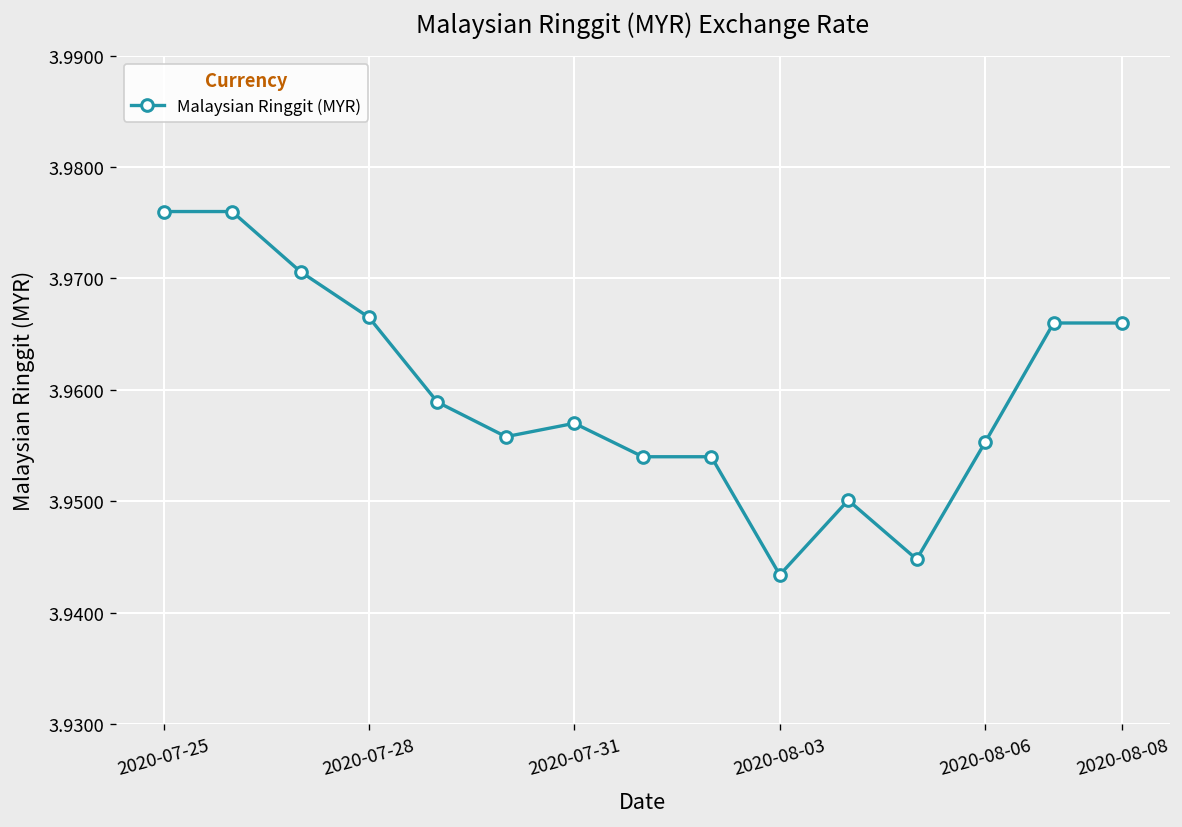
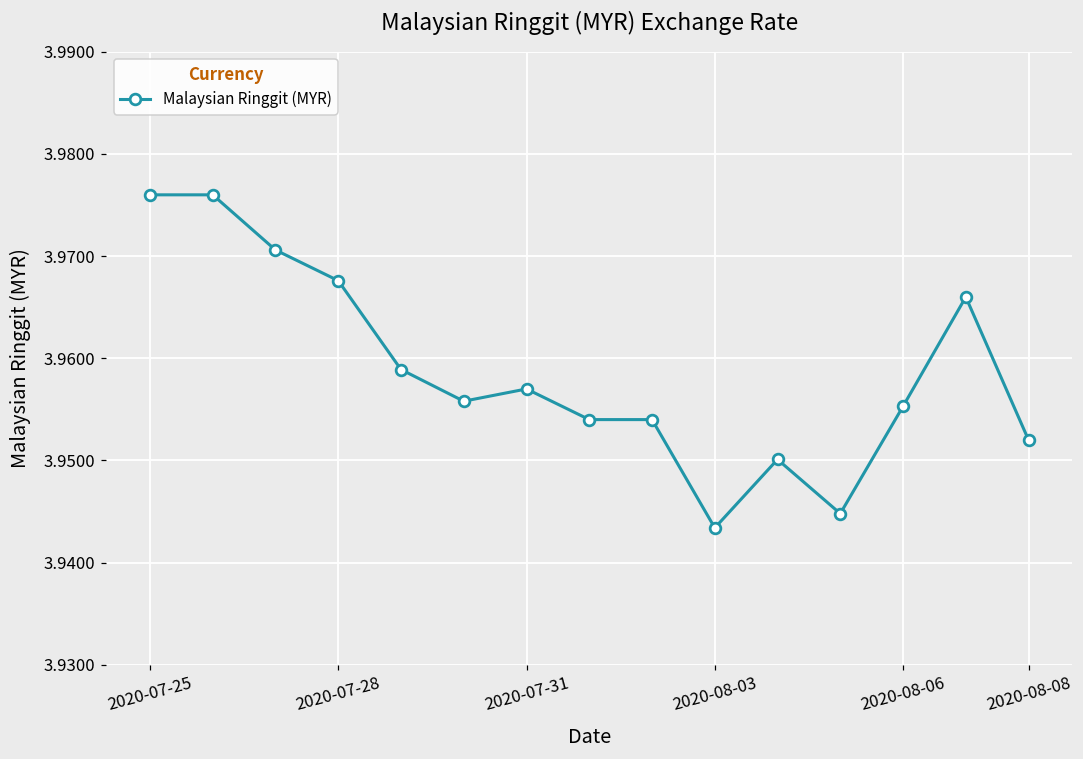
  {
    "2020-07-25": 3.976,
-   "2020-07-28": 3.967,
+   "2020-07-28": 3.968,
    "2020-07-31": 3.957,
    "2020-08-03": 3.943,
    "2020-08-06": 3.955,
-   "2020-08-08": 3.966
+   "2020-08-08": 3.952
  }
